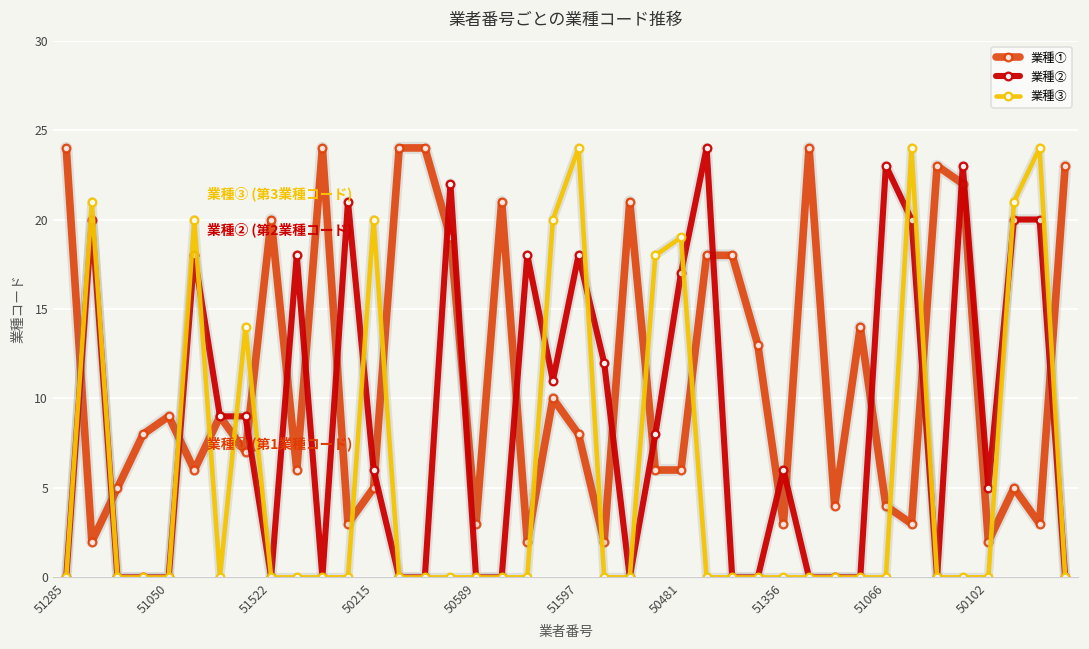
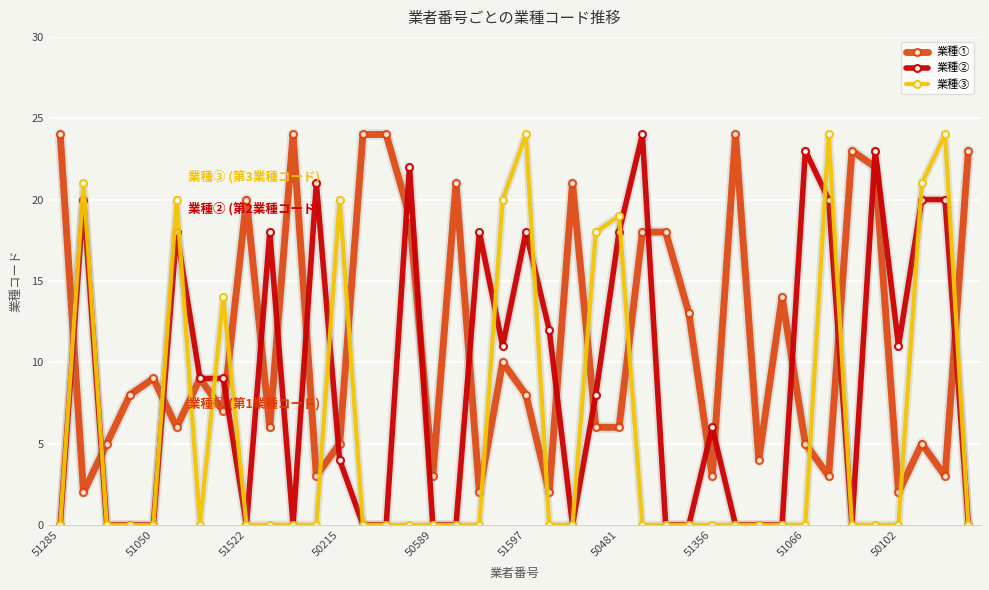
  {
    "業種①": {
      "51285": 24,
      "51050": 9,
      "51522": 20,
      "50215": 5,
      "50589": 3,
      "51597": 8,
      "50481": 6,
      "51356": 3,
-     "51066": 4,
+     "51066": 5,
      "50102": 2
    },
    "業種②": {
-     "50215": 6,
+     "50215": 4,
      "51597": 18,
-     "50481": 17,
+     "50481": 18,
      "51356": 6,
      "51066": 23,
-     "50102": 5
+     "50102": 11
    },
    "業種③": {
      "50215": 20,
      "51597": 24,
      "50481": 19,
      "51356": 0,
      "51066": 0,
      "50102": 0
    }
  }
